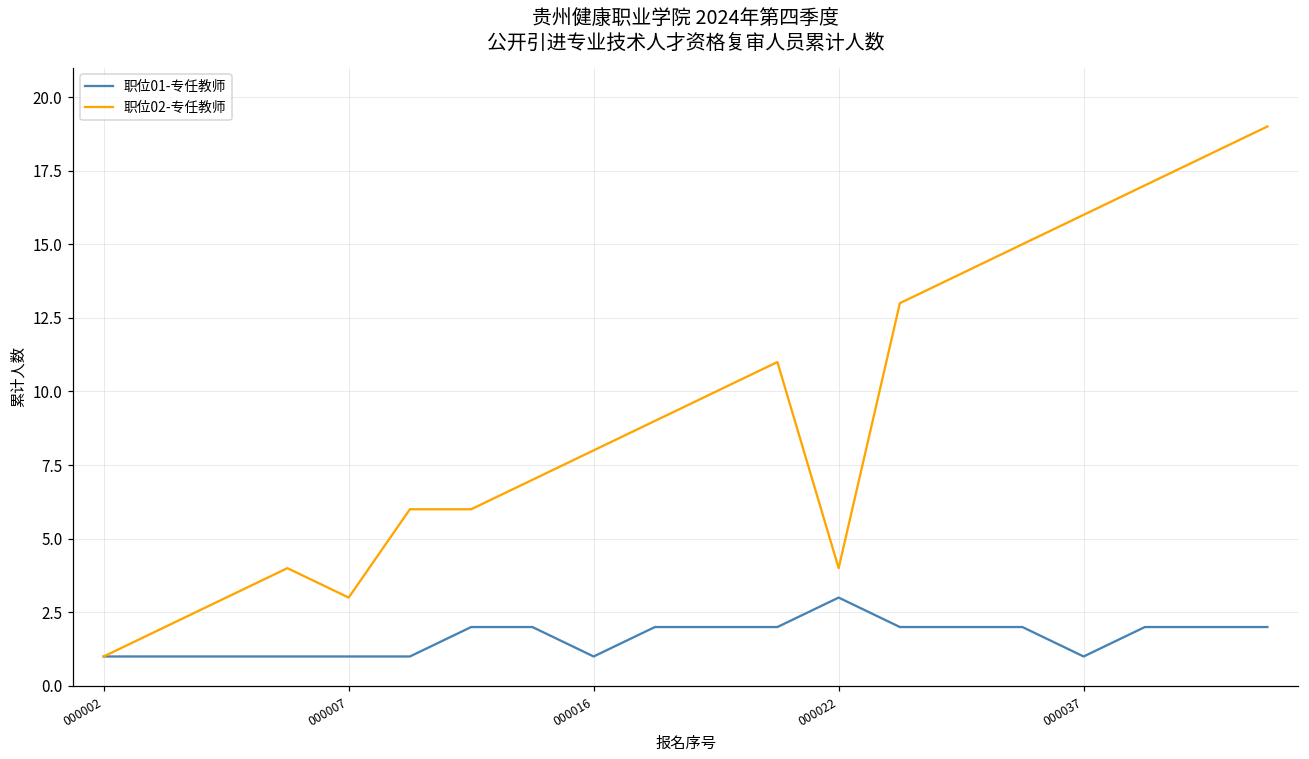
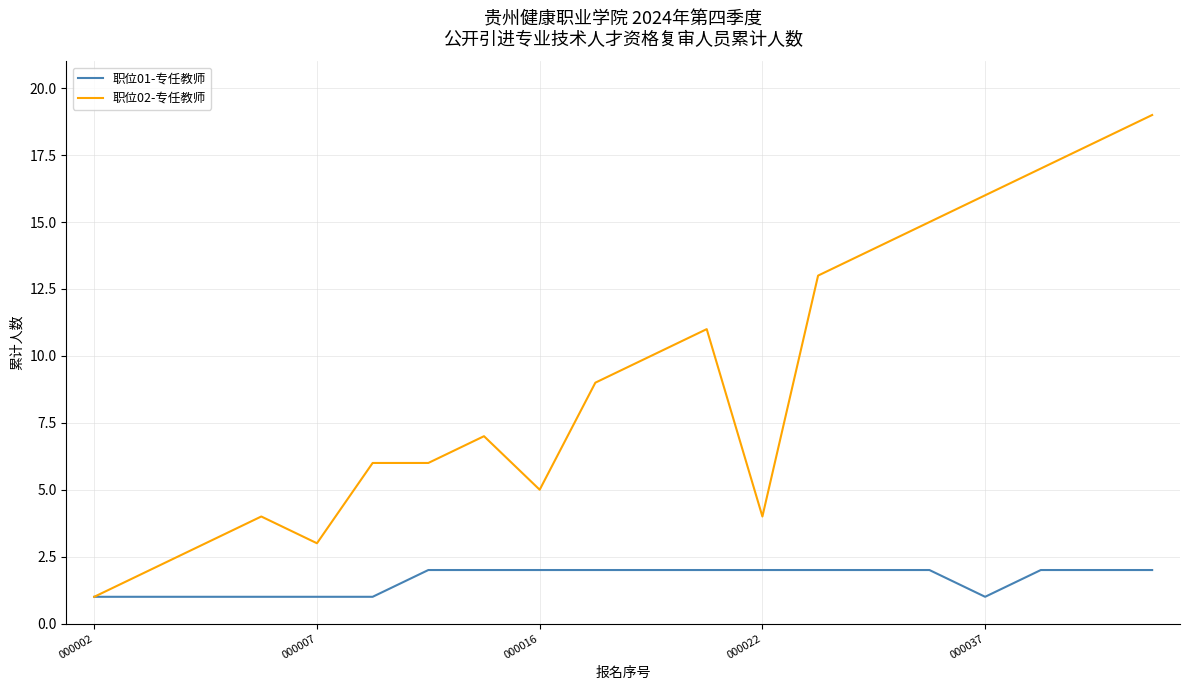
  {
    "职位01-专任教师": {
      "000007": 1,
-     "000016": 1,
-     "000022": 3,
+     "000016": 2,
+     "000022": 2,
      "000037": 1
    },
    "职位02-专任教师": {
      "000007": 3,
-     "000016": 8,
+     "000016": 5,
      "000022": 4,
      "000037": 16
    }
  }
